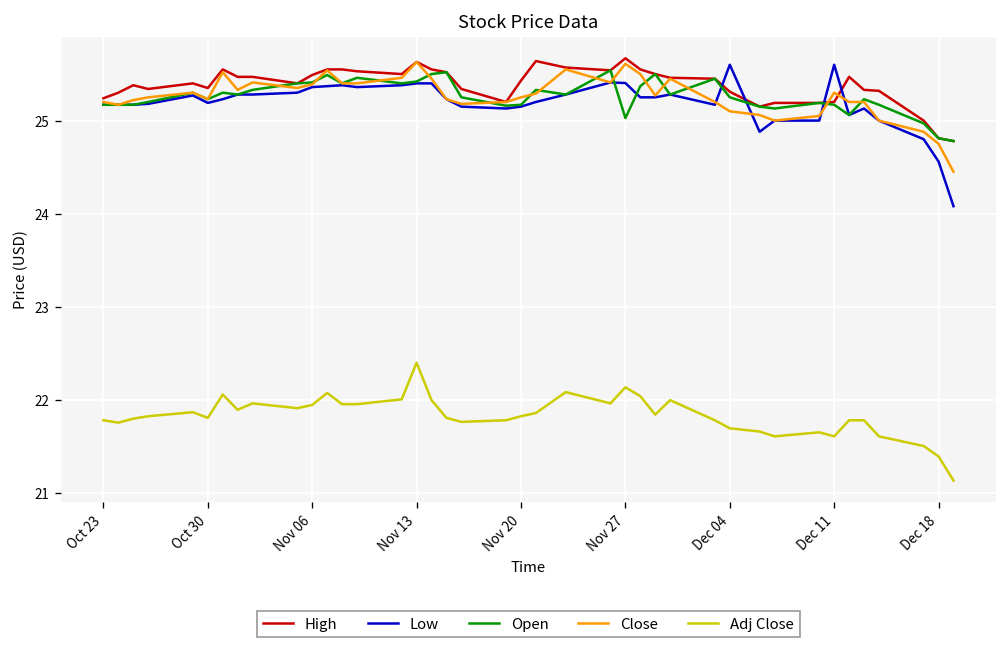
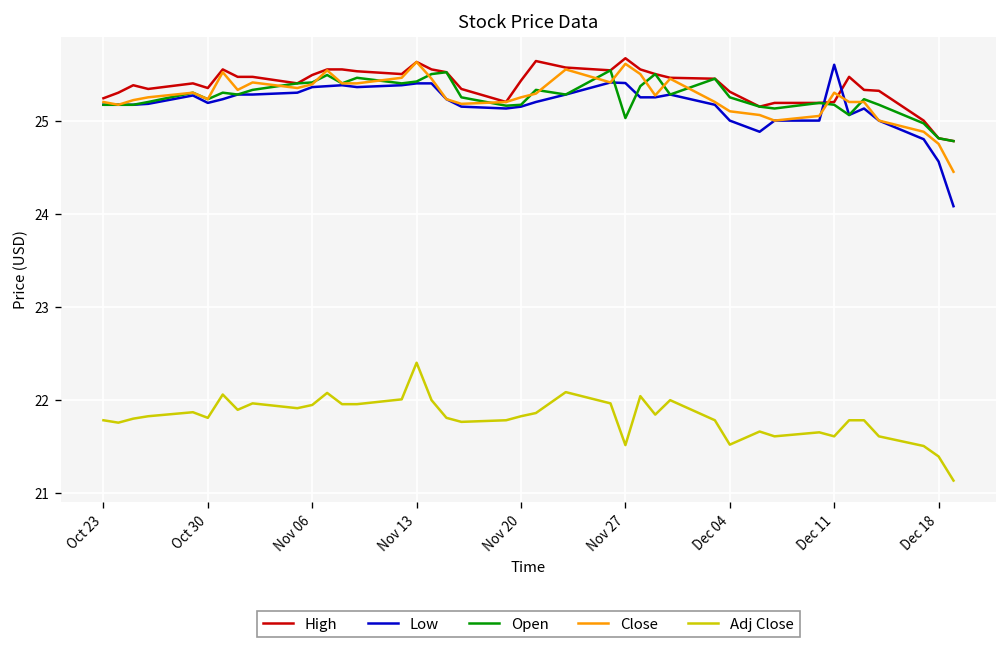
  {
    "High": {
      "Oct 23": 25.2,
      "Oct 30": 25.4,
      "Nov 06": 25.5,
      "Nov 20": 25.4,
      "Nov 27": 25.7,
      "Dec 04": 25.3
    },
    "Low": {
      "Oct 30": 25.2,
      "Nov 27": 25.4,
-     "Dec 04": 25.6,
+     "Dec 04": 25.0,
      "Dec 11": 25.6,
      "Dec 18": 24.6
    },
    "Open": {
      "Nov 27": 25.0,
      "Dec 04": 25.3
    },
    "Close": {
      "Nov 20": 25.3,
      "Nov 27": 25.6,
      "Dec 04": 25.1,
      "Dec 11": 25.3,
      "Dec 18": 24.8
    },
    "Adj Close": {
      "Oct 23": 21.8,
      "Oct 30": 21.8,
      "Nov 06": 21.9,
      "Nov 13": 22.4,
      "Nov 20": 21.8,
-     "Nov 27": 22.1,
-     "Dec 04": 21.7,
+     "Nov 27": 21.5,
+     "Dec 04": 21.5,
      "Dec 11": 21.6,
      "Dec 18": 21.4
    }
  }
